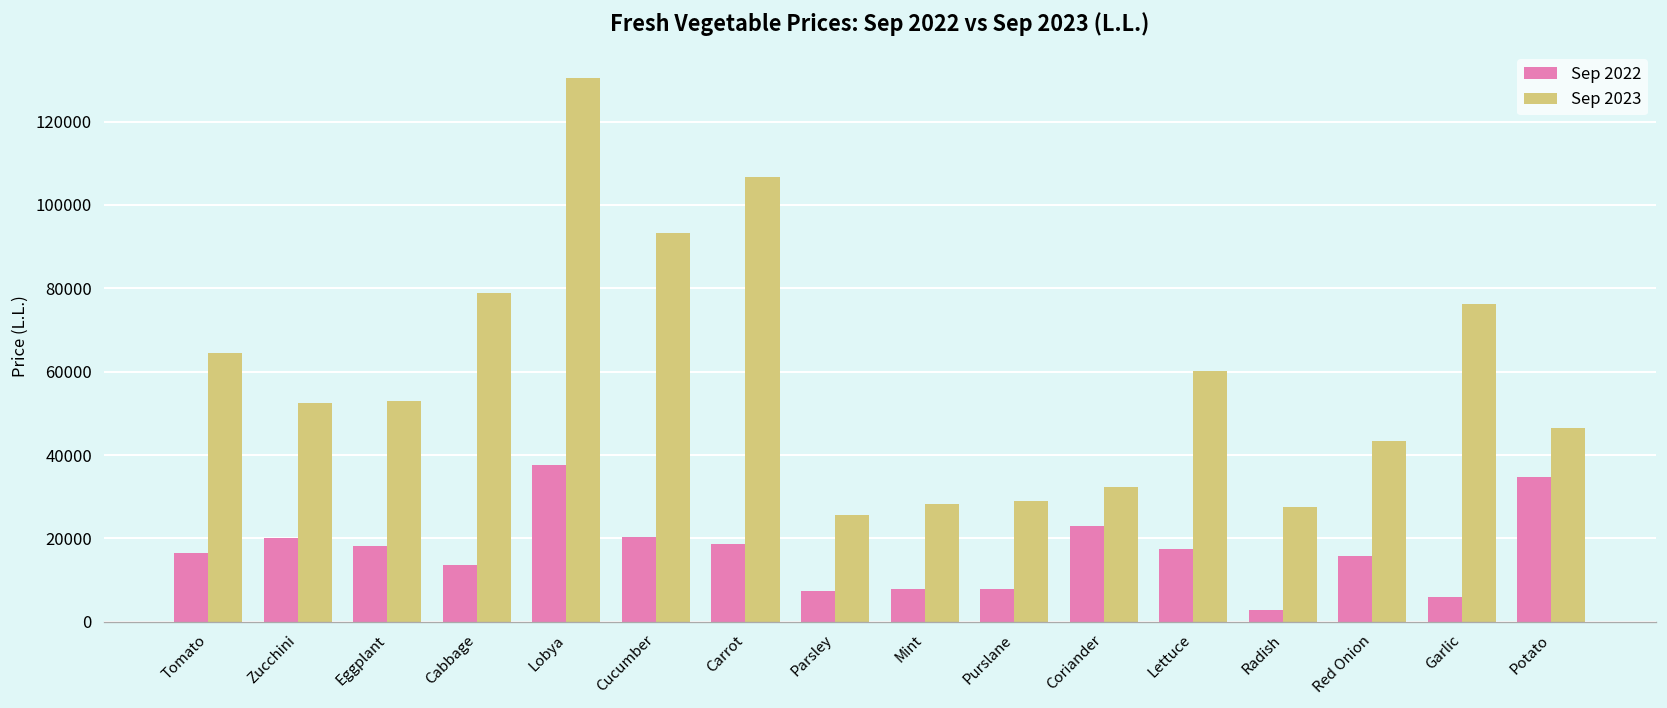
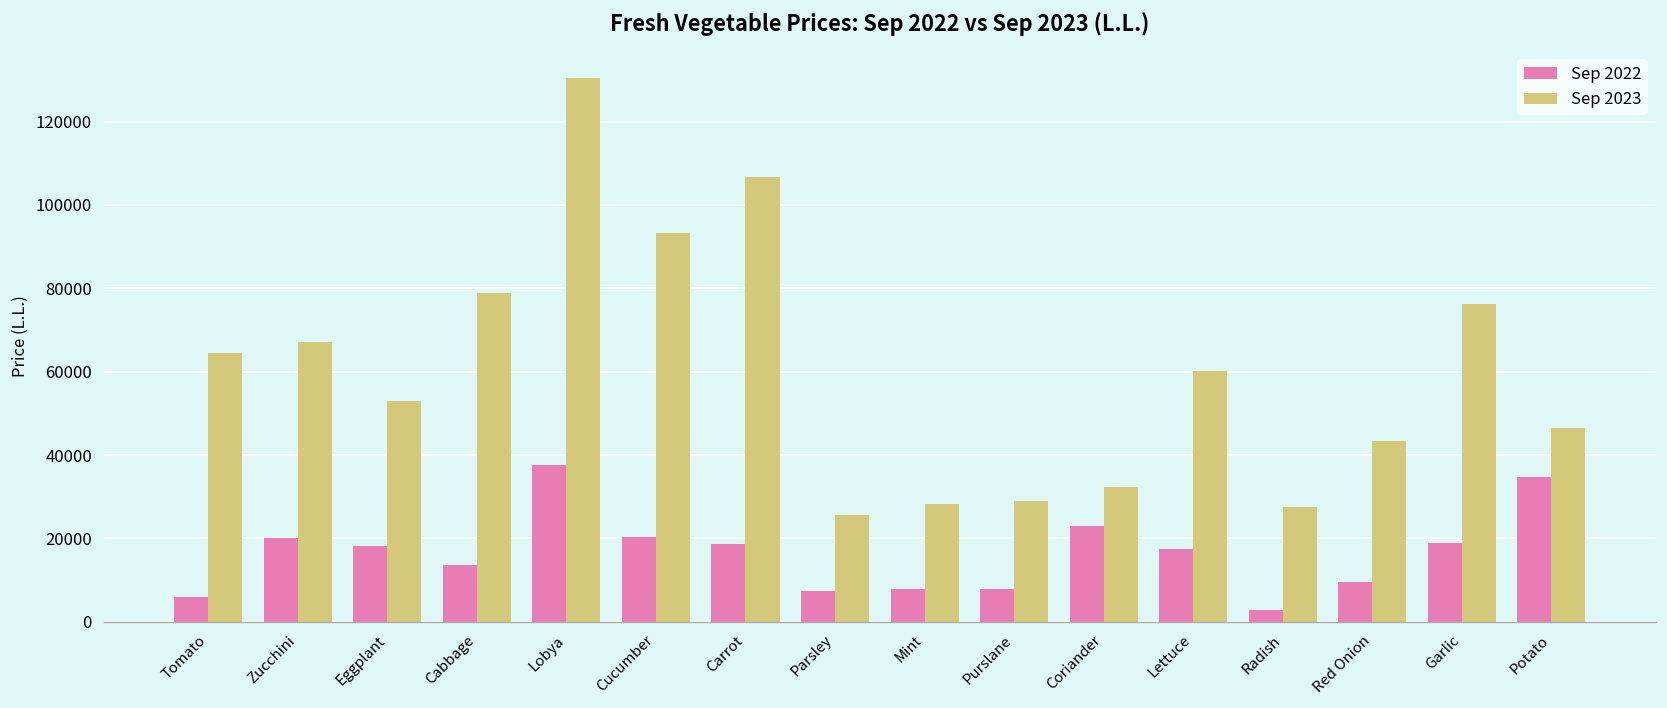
  {
    "Sep 2022": {
-     "Tomato": 17000,
+     "Tomato": 6000,
      "Zucchini": 20000,
      "Eggplant": 18000,
      "Cabbage": 14000,
      "Lobya": 37000,
      "Cucumber": 20000,
      "Carrot": 19000,
      "Parsley": 7000,
      "Mint": 8000,
      "Purslane": 8000,
      "Coriander": 23000,
      "Lettuce": 17000,
      "Radish": 3000,
-     "Red Onion": 16000,
-     "Garlic": 6000,
+     "Red Onion": 10000,
+     "Garlic": 19000,
      "Potato": 35000
    },
    "Sep 2023": {
      "Tomato": 64000,
-     "Zucchini": 53000,
+     "Zucchini": 67000,
      "Eggplant": 53000,
      "Cabbage": 79000,
      "Lobya": 130000,
      "Cucumber": 93000,
      "Carrot": 107000,
      "Parsley": 26000,
      "Mint": 28000,
      "Purslane": 29000,
      "Coriander": 32000,
      "Lettuce": 60000,
      "Radish": 28000,
      "Red Onion": 43000,
      "Garlic": 76000,
      "Potato": 46000
    }
  }
